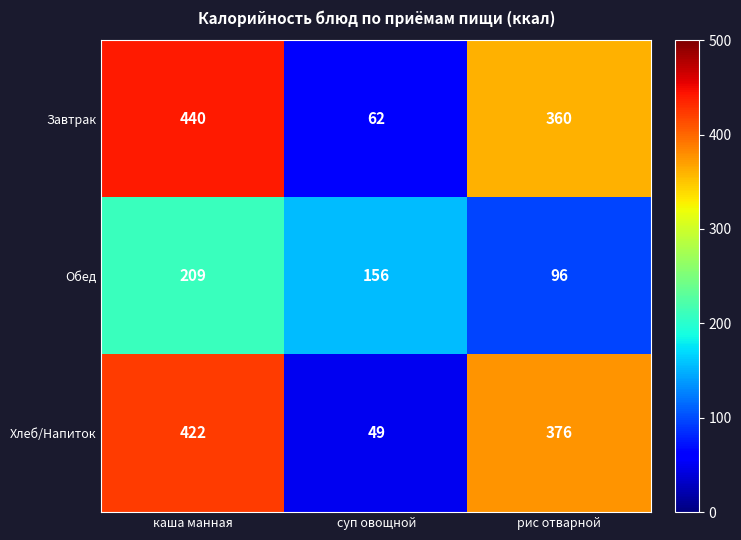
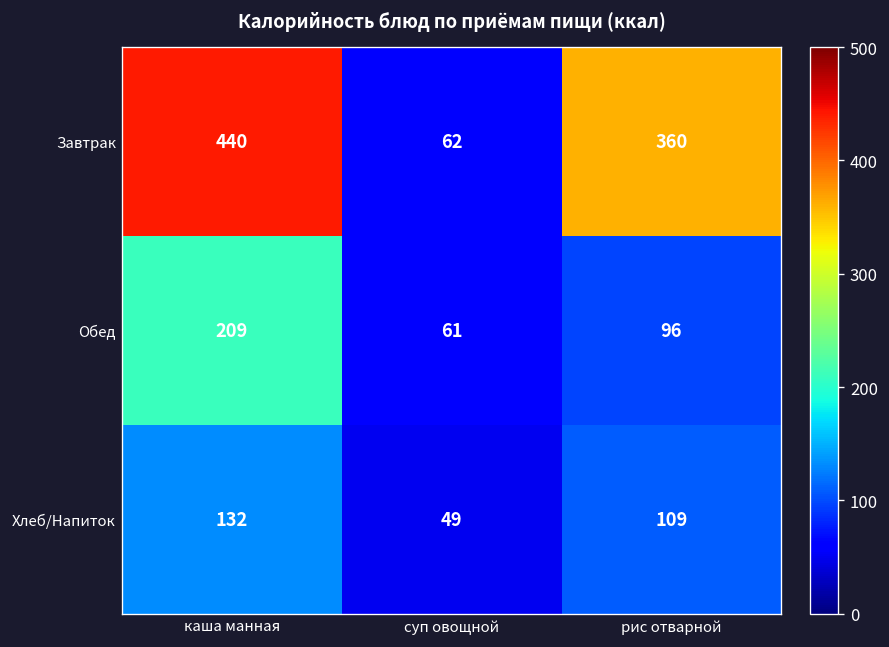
  {
    "Завтрак": {
      "каша манная": 440,
      "суп овощной": 62,
      "рис отварной": 360
    },
    "Обед": {
      "каша манная": 209,
-     "суп овощной": 156,
+     "суп овощной": 61,
      "рис отварной": 96
    },
    "Хлеб/Напиток": {
-     "каша манная": 422,
+     "каша манная": 132,
      "суп овощной": 49,
-     "рис отварной": 376
+     "рис отварной": 109
    }
  }
